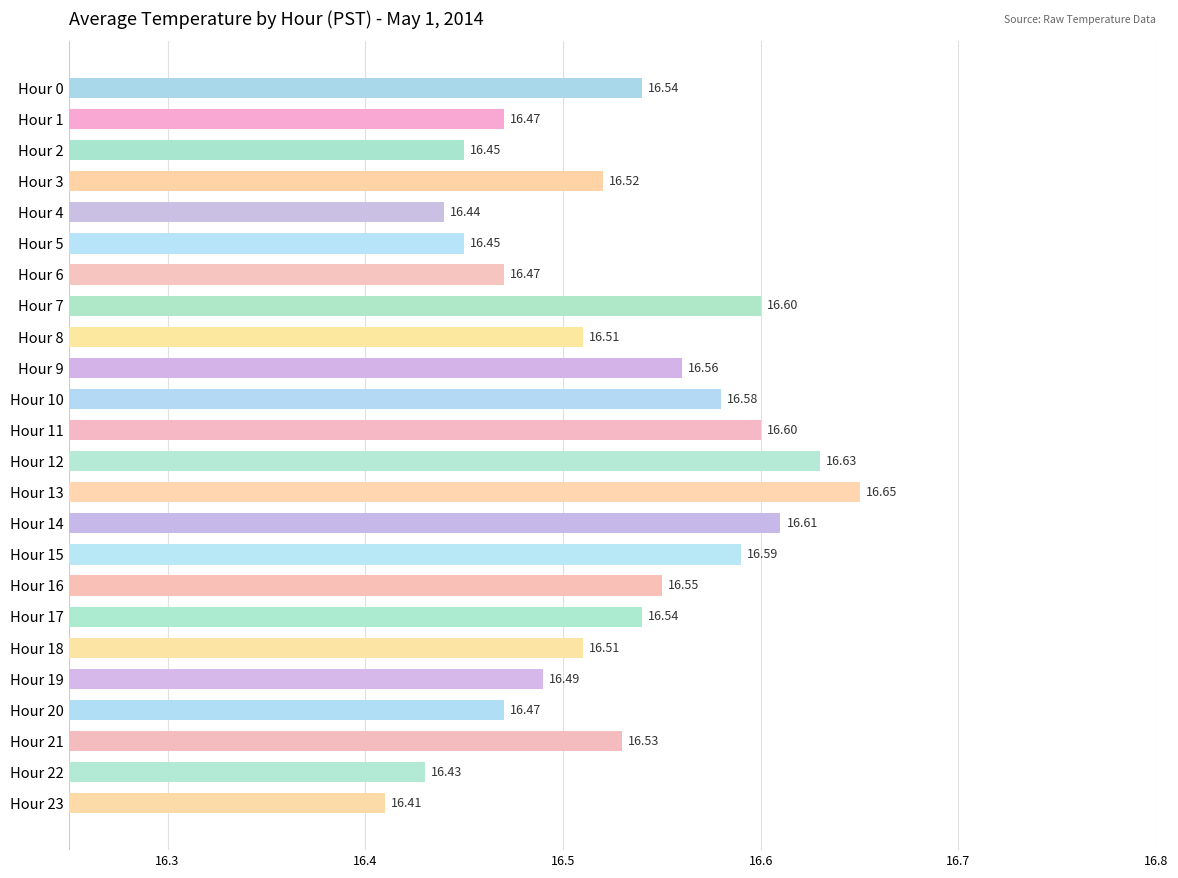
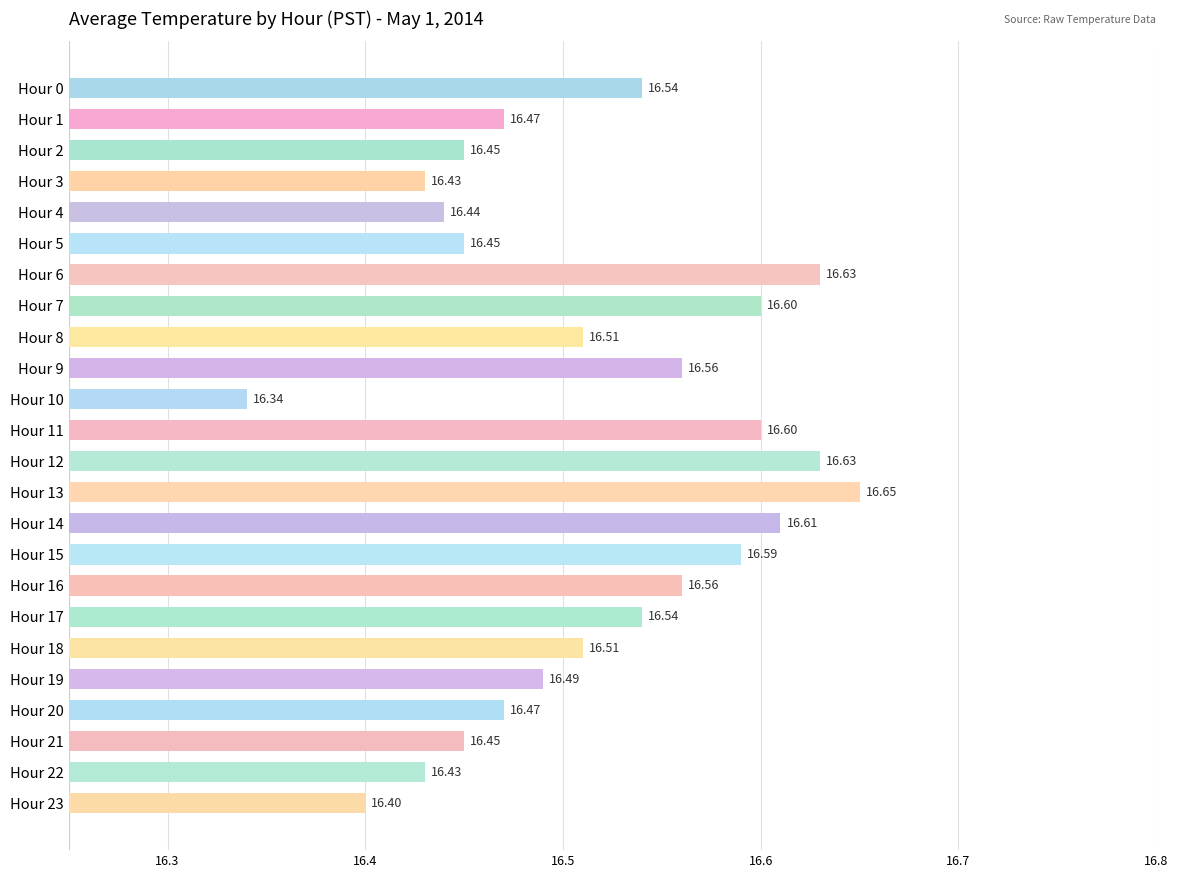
  {
    "Hour 0": 16.54,
    "Hour 1": 16.47,
    "Hour 2": 16.45,
-   "Hour 3": 16.52,
+   "Hour 3": 16.43,
    "Hour 4": 16.44,
    "Hour 5": 16.45,
-   "Hour 6": 16.47,
+   "Hour 6": 16.63,
    "Hour 7": 16.60,
    "Hour 8": 16.51,
    "Hour 9": 16.56,
-   "Hour 10": 16.58,
+   "Hour 10": 16.34,
    "Hour 11": 16.60,
    "Hour 12": 16.63,
    "Hour 13": 16.65,
    "Hour 14": 16.61,
    "Hour 15": 16.59,
-   "Hour 16": 16.55,
+   "Hour 16": 16.56,
    "Hour 17": 16.54,
    "Hour 18": 16.51,
    "Hour 19": 16.49,
    "Hour 20": 16.47,
-   "Hour 21": 16.53,
+   "Hour 21": 16.45,
    "Hour 22": 16.43,
-   "Hour 23": 16.41
+   "Hour 23": 16.40
  }
